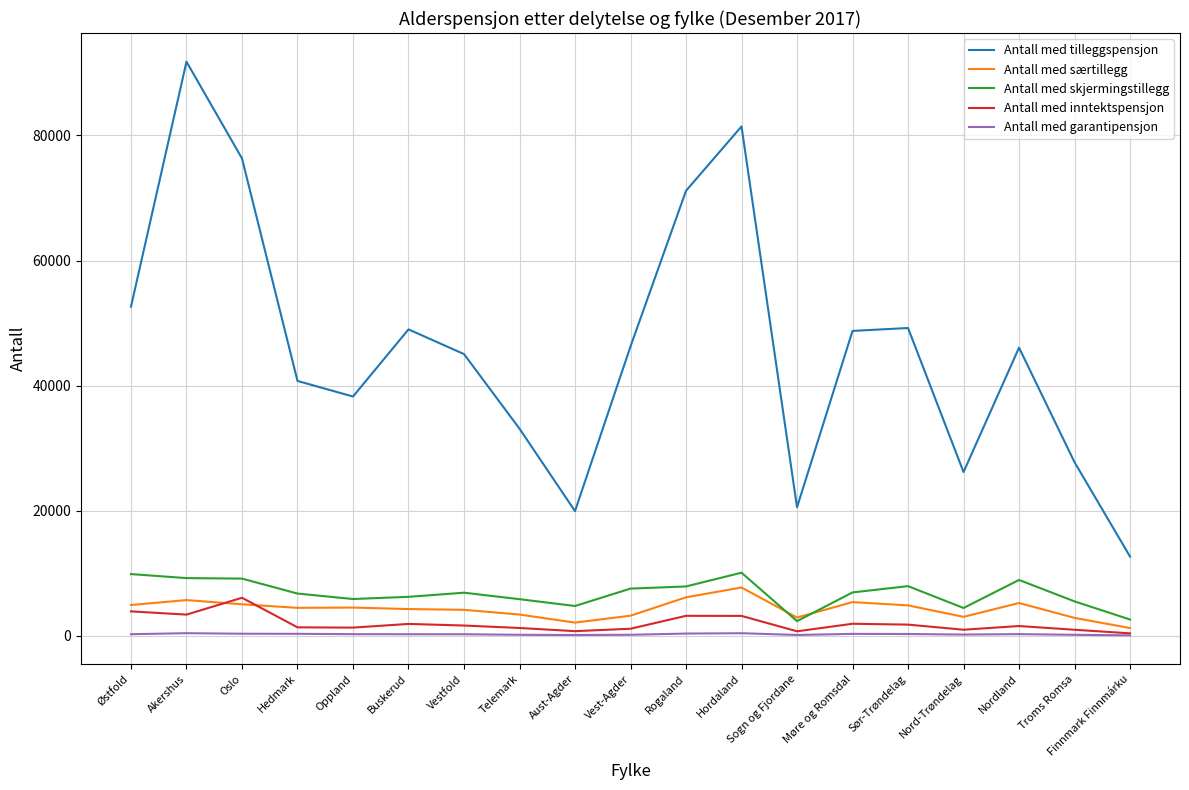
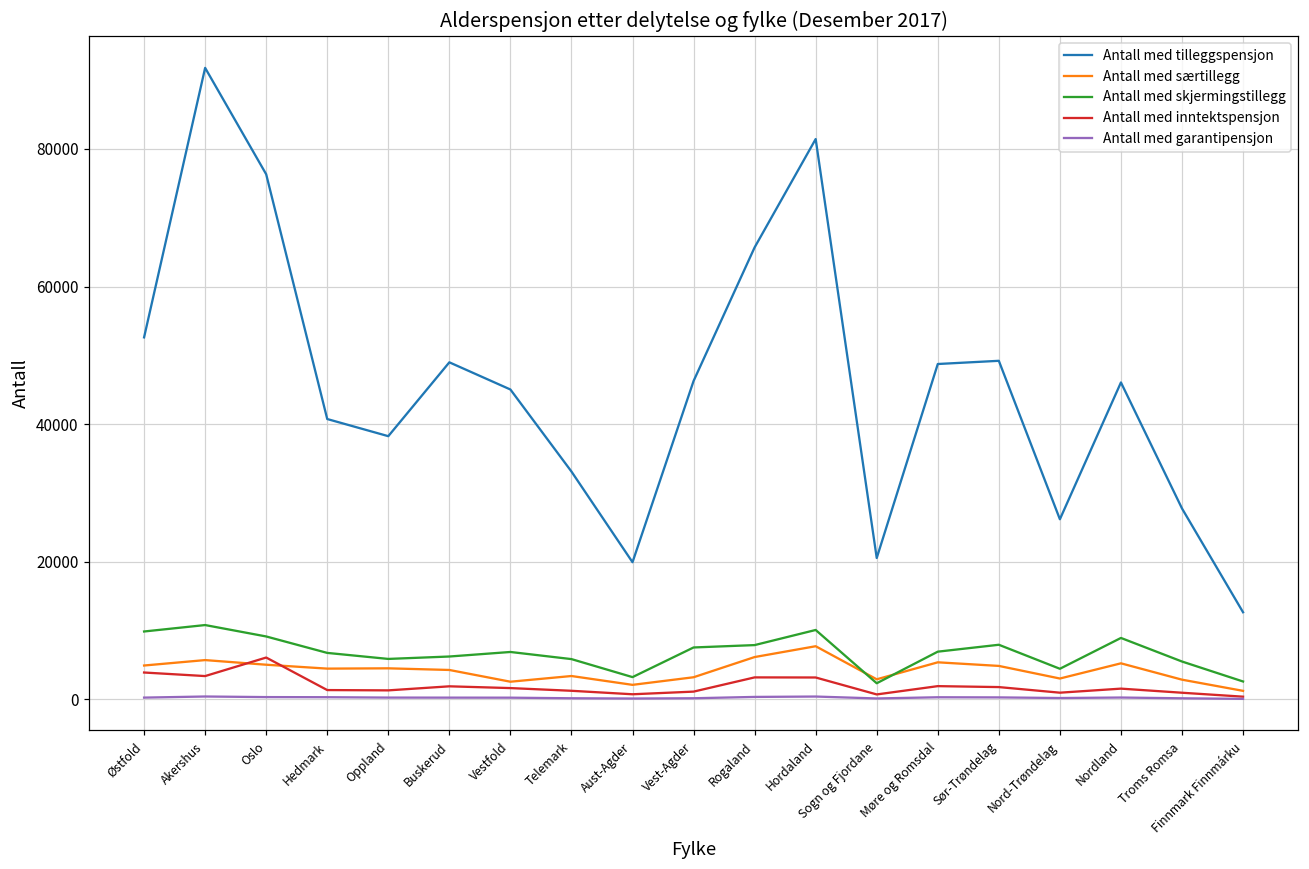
  {
    "Antall med tilleggspensjon": {
      "Østfold": 53000,
      "Akershus": 92000,
      "Oslo": 76000,
      "Hedmark": 41000,
      "Oppland": 38000,
      "Buskerud": 49000,
      "Vestfold": 45000,
      "Telemark": 33000,
      "Aust-Agder": 20000,
      "Vest-Agder": 46000,
-     "Rogaland": 71000,
+     "Rogaland": 66000,
      "Hordaland": 81000,
      "Sogn og Fjordane": 21000,
      "Møre og Romsdal": 49000,
      "Sør-Trøndelag": 49000,
      "Nord-Trøndelag": 26000,
      "Nordland": 46000,
      "Troms Romsa": 28000,
      "Finnmark Finnmárku": 13000
    },
    "Antall med særtillegg": {
      "Østfold": 5000,
      "Akershus": 6000,
      "Oslo": 5000,
      "Hedmark": 4000,
      "Oppland": 5000,
      "Buskerud": 4000,
-     "Vestfold": 4000,
+     "Vestfold": 3000,
      "Telemark": 3000,
      "Aust-Agder": 2000,
      "Vest-Agder": 3000,
      "Rogaland": 6000,
      "Hordaland": 8000,
      "Sogn og Fjordane": 3000,
      "Møre og Romsdal": 5000,
      "Sør-Trøndelag": 5000,
      "Nord-Trøndelag": 3000,
      "Nordland": 5000,
      "Troms Romsa": 3000,
      "Finnmark Finnmárku": 1000
    },
    "Antall med skjermingstillegg": {
      "Østfold": 10000,
-     "Akershus": 9000,
+     "Akershus": 11000,
      "Oslo": 9000,
      "Hedmark": 7000,
      "Oppland": 6000,
      "Buskerud": 6000,
      "Vestfold": 7000,
      "Telemark": 6000,
-     "Aust-Agder": 5000,
+     "Aust-Agder": 3000,
      "Vest-Agder": 8000,
      "Rogaland": 8000,
      "Hordaland": 10000,
      "Sogn og Fjordane": 2000,
      "Møre og Romsdal": 7000,
      "Sør-Trøndelag": 8000,
      "Nord-Trøndelag": 4000,
      "Nordland": 9000,
      "Troms Romsa": 6000,
      "Finnmark Finnmárku": 3000
    },
    "Antall med inntektspensjon": {
      "Østfold": 4000,
      "Akershus": 3000,
      "Oslo": 6000,
      "Hedmark": 1000,
      "Oppland": 1000,
      "Buskerud": 2000,
      "Vestfold": 2000,
      "Telemark": 1000,
      "Aust-Agder": 1000,
      "Vest-Agder": 1000,
      "Rogaland": 3000,
      "Hordaland": 3000,
      "Sogn og Fjordane": 1000,
      "Møre og Romsdal": 2000,
      "Sør-Trøndelag": 2000,
      "Nord-Trøndelag": 1000,
      "Nordland": 2000,
      "Troms Romsa": 1000
    },
    "Antall med garantipensjon": {
      "Østfold": 0,
      "Akershus": 0,
      "Oslo": 0,
      "Hedmark": 0,
      "Oppland": 0,
      "Buskerud": 0,
      "Vestfold": 0,
      "Telemark": 0,
      "Aust-Agder": 0,
      "Vest-Agder": 0,
      "Rogaland": 0,
      "Hordaland": 0,
      "Sogn og Fjordane": 0,
      "Møre og Romsdal": 0,
      "Sør-Trøndelag": 0,
      "Nord-Trøndelag": 0,
      "Nordland": 0,
      "Troms Romsa": 0
    }
  }
